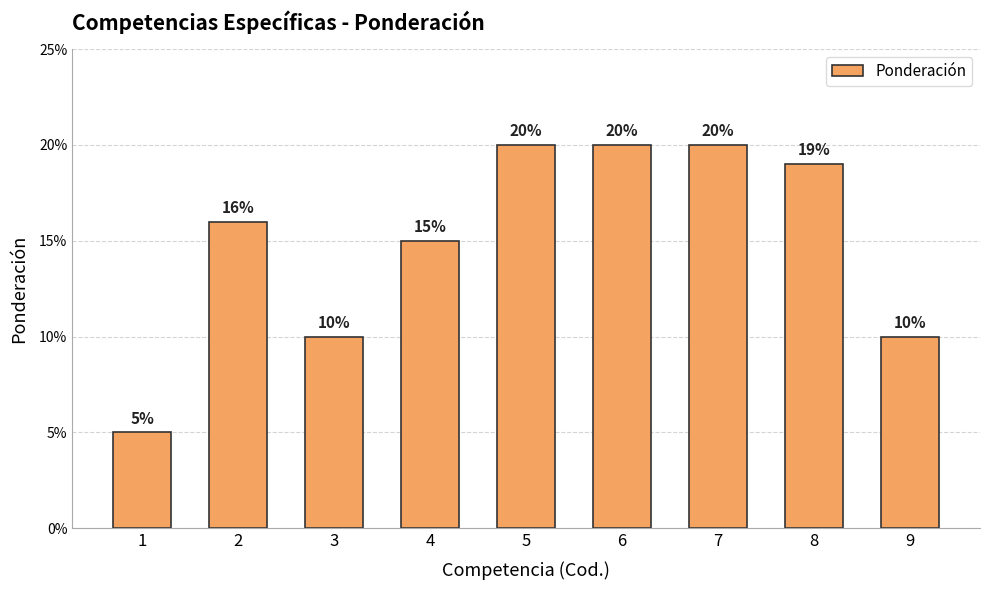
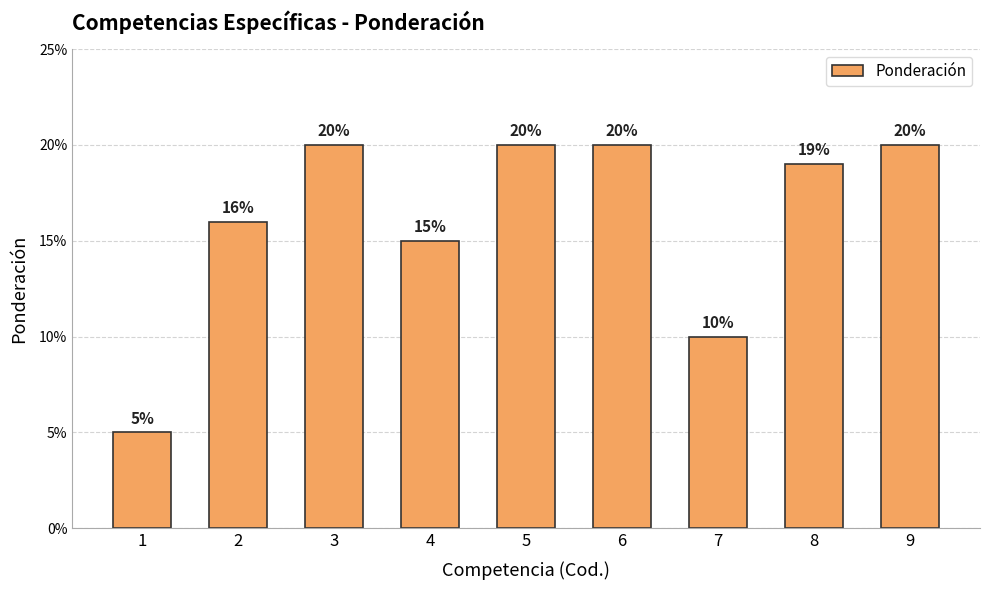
  {
    "1": "5%",
    "2": "16%",
-   "3": "10%",
+   "3": "20%",
    "4": "15%",
    "5": "20%",
    "6": "20%",
-   "7": "20%",
+   "7": "10%",
    "8": "19%",
-   "9": "10%"
+   "9": "20%"
  }
